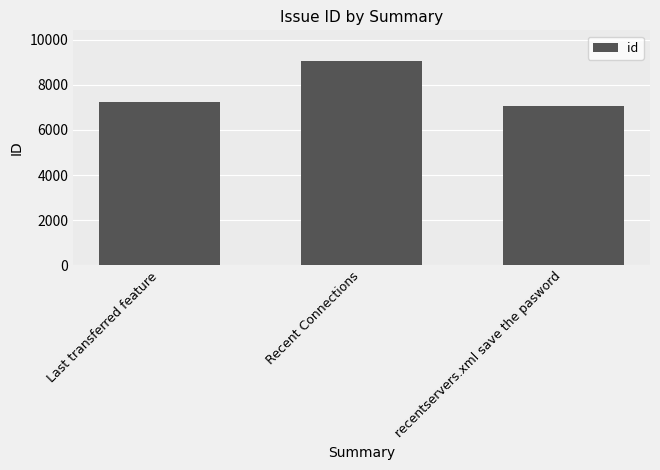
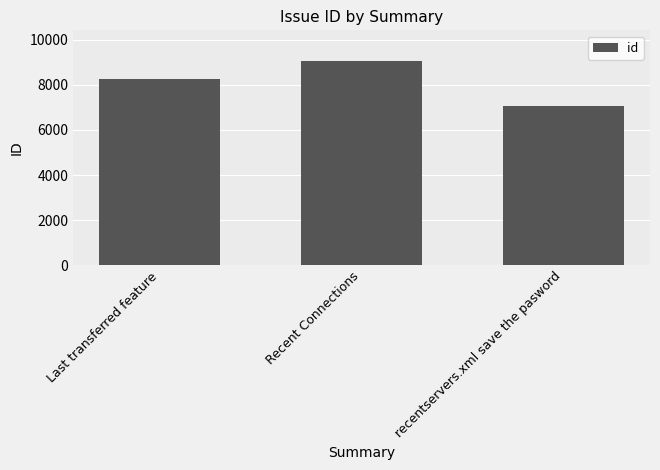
  {
-   "Last transferred feature": 7300,
+   "Last transferred feature": 8300,
    "Recent Connections": 9100,
    "recentservers.xml save the pasword": 7000
  }
